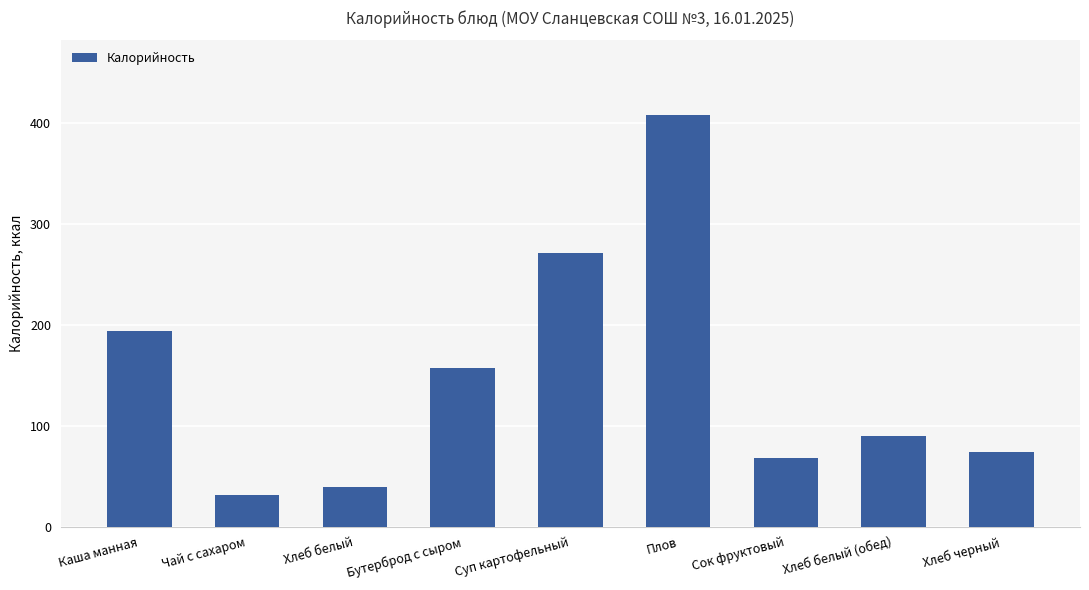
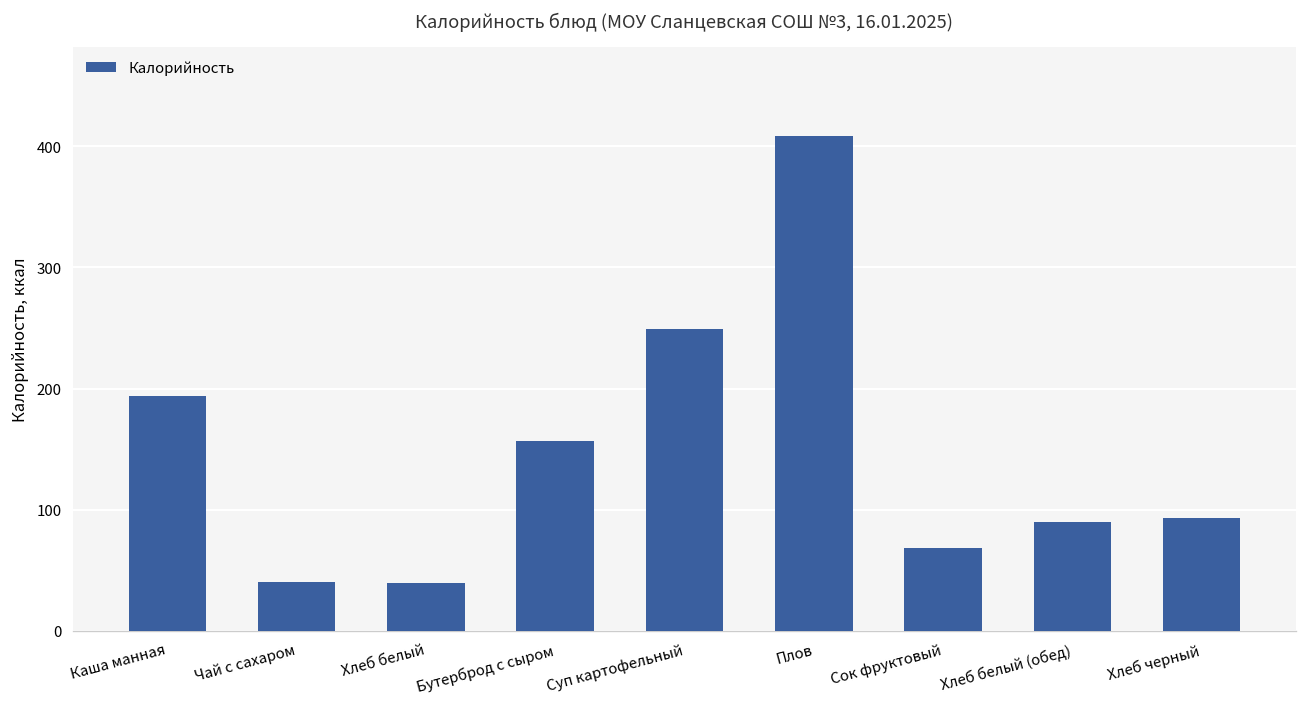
  {
    "Каша манная": 194,
-   "Чай с сахаром": 31,
+   "Чай с сахаром": 40,
    "Хлеб белый": 40,
    "Бутерброд с сыром": 157,
-   "Суп картофельный": 271,
+   "Суп картофельный": 249,
    "Плов": 408,
    "Сок фруктовый": 68,
    "Хлеб белый (обед)": 90,
-   "Хлеб черный": 74
+   "Хлеб черный": 94
  }
